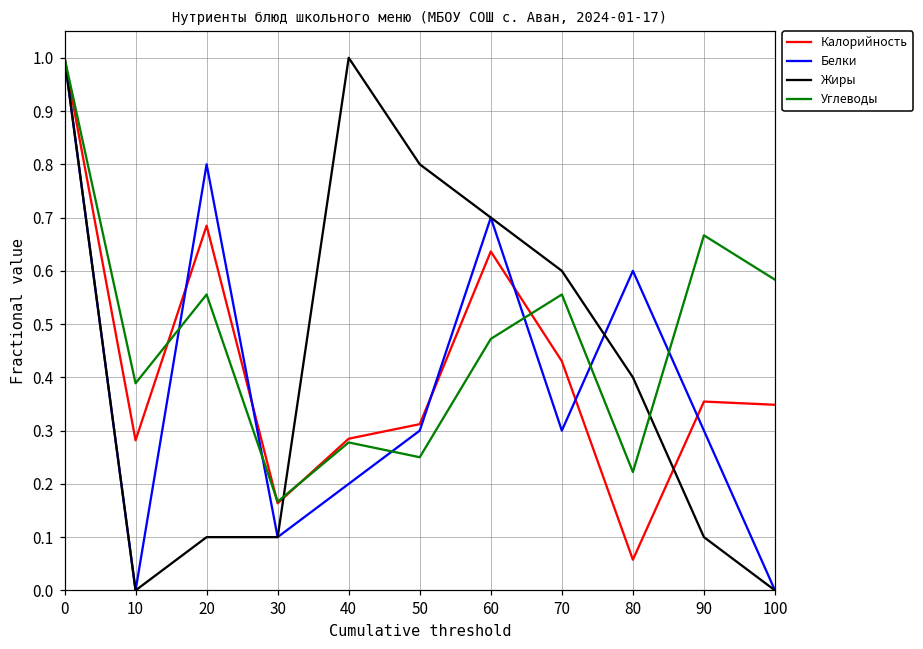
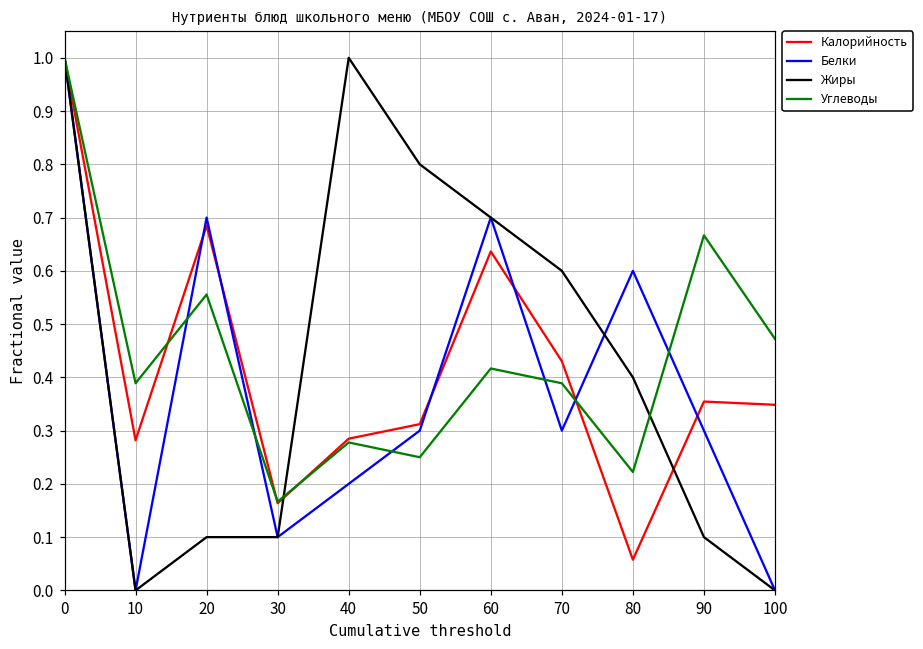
  {
    "Калорийность": {
      "10": 0.28,
      "20": 0.68,
      "40": 0.28,
      "50": 0.31,
      "60": 0.64,
      "70": 0.43,
      "80": 0.06,
      "90": 0.35,
      "100": 0.35
    },
    "Белки": {
-     "20": 0.80,
+     "20": 0.70,
      "40": 0.20,
      "50": 0.30,
      "70": 0.30,
      "80": 0.60,
      "90": 0.30
    },
    "Жиры": {
      "20": 0.10,
      "40": 1.00,
      "50": 0.80,
      "70": 0.60,
      "80": 0.40,
      "90": 0.10
    },
    "Углеводы": {
      "10": 0.39,
      "20": 0.56,
      "40": 0.28,
      "50": 0.25,
-     "60": 0.47,
-     "70": 0.56,
+     "60": 0.42,
+     "70": 0.39,
      "80": 0.22,
      "90": 0.67,
-     "100": 0.58
+     "100": 0.47
    }
  }
